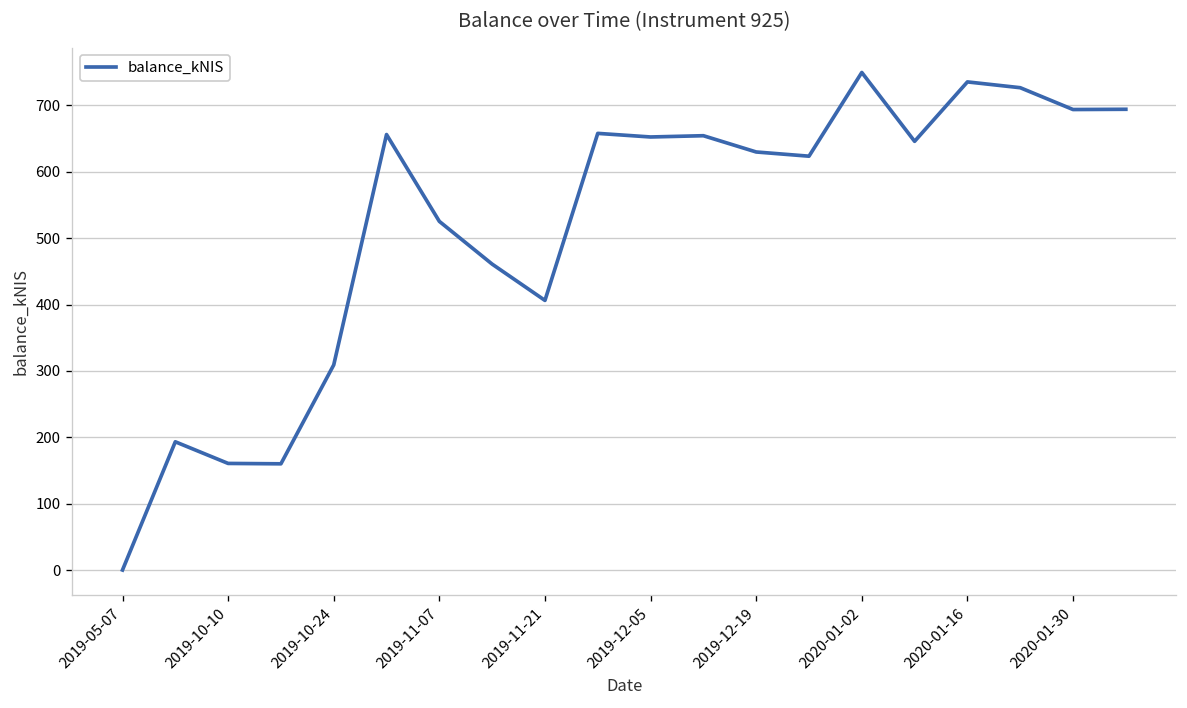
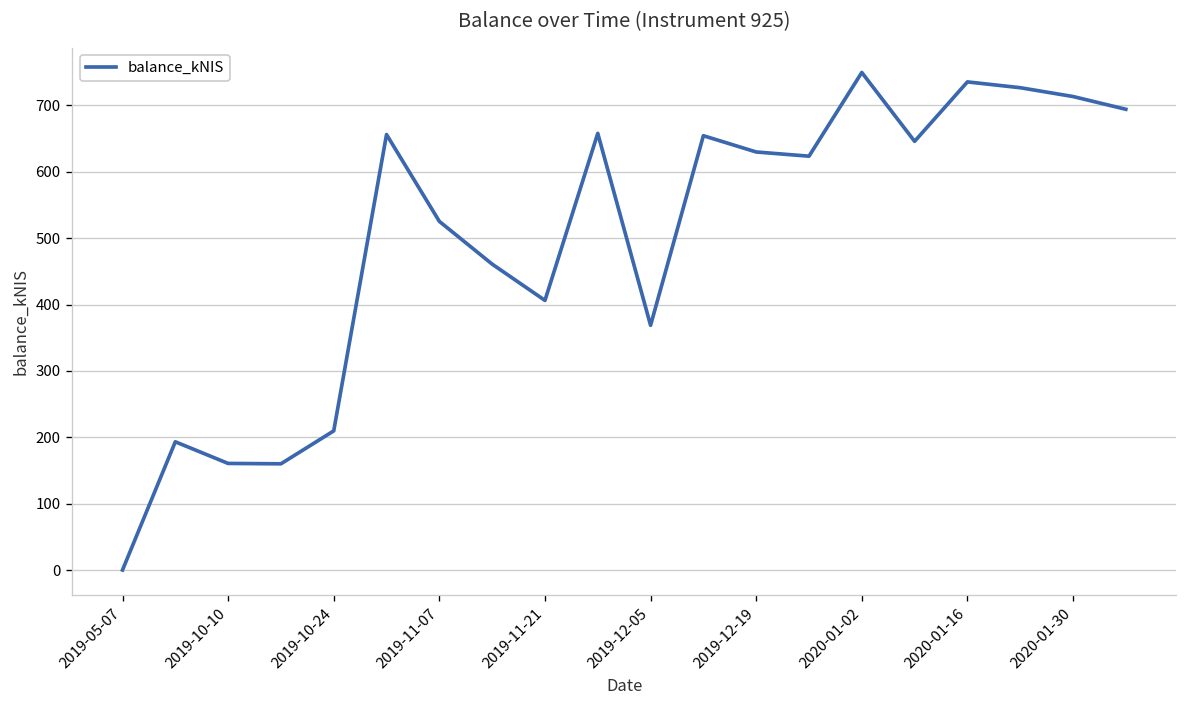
  {
    "2019-05-07": 0,
    "2019-10-10": 160,
-   "2019-10-24": 310,
+   "2019-10-24": 210,
    "2019-11-07": 530,
    "2019-11-21": 410,
-   "2019-12-05": 650,
+   "2019-12-05": 370,
    "2019-12-19": 630,
    "2020-01-02": 750,
    "2020-01-16": 740,
-   "2020-01-30": 690
+   "2020-01-30": 710
  }
